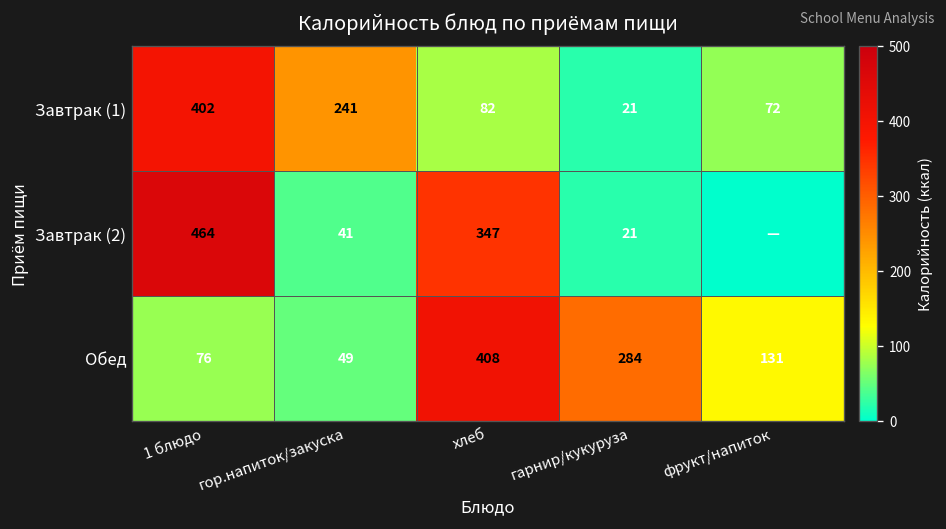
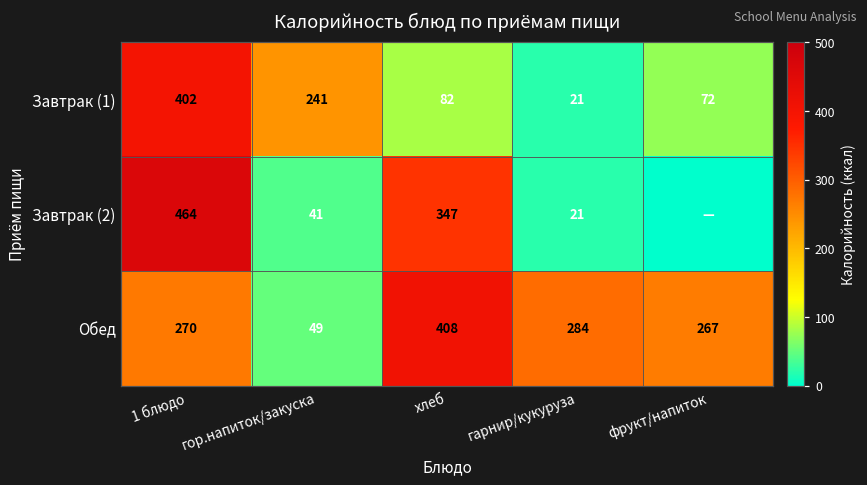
  {
    "Завтрак (1)": {
      "1 блюдо": 402,
      "гор.напиток/закуска": 241,
      "хлеб": 82,
      "гарнир/кукуруза": 21,
      "фрукт/напиток": 72
    },
    "Завтрак (2)": {
      "1 блюдо": 464,
      "гор.напиток/закуска": 41,
      "хлеб": 347,
      "гарнир/кукуруза": 21
    },
    "Обед": {
-     "1 блюдо": 76,
+     "1 блюдо": 270,
      "гор.напиток/закуска": 49,
      "хлеб": 408,
      "гарнир/кукуруза": 284,
-     "фрукт/напиток": 131
+     "фрукт/напиток": 267
    }
  }
